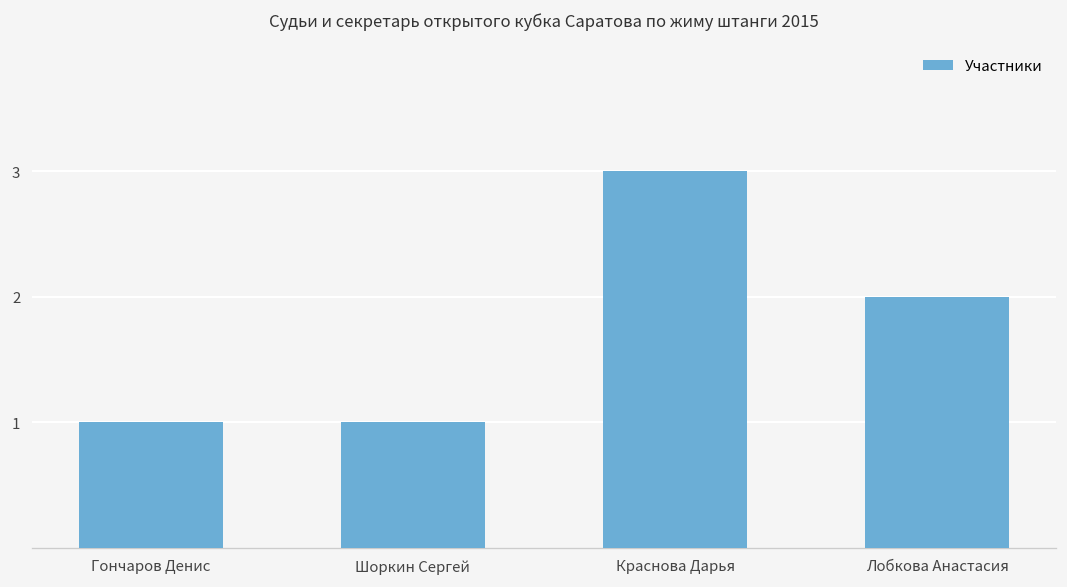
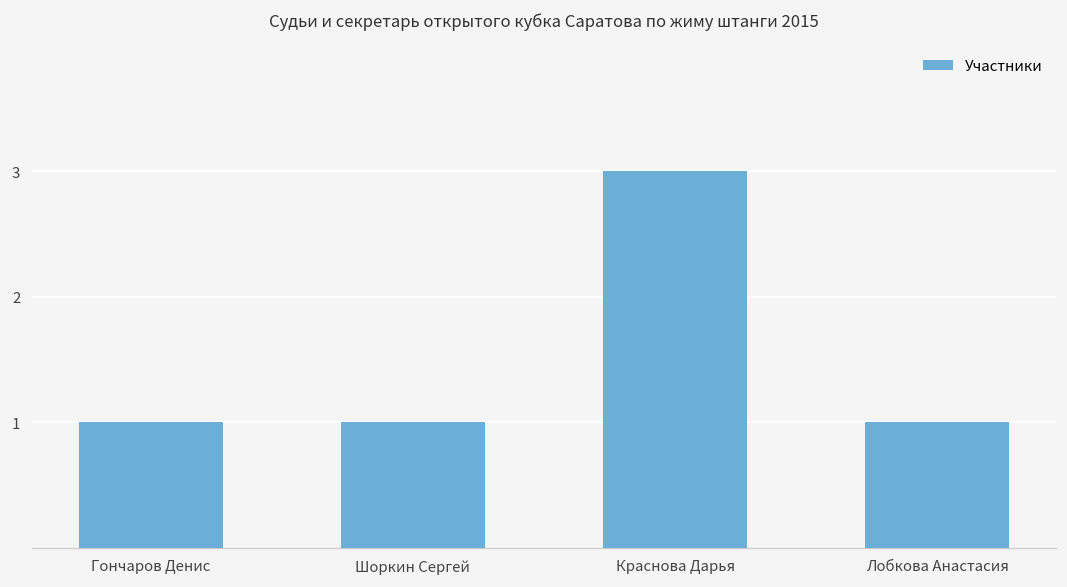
  {
    "Гончаров Денис": 1,
    "Шоркин Сергей": 1,
    "Краснова Дарья": 3,
-   "Лобкова Анастасия": 2
+   "Лобкова Анастасия": 1
  }
